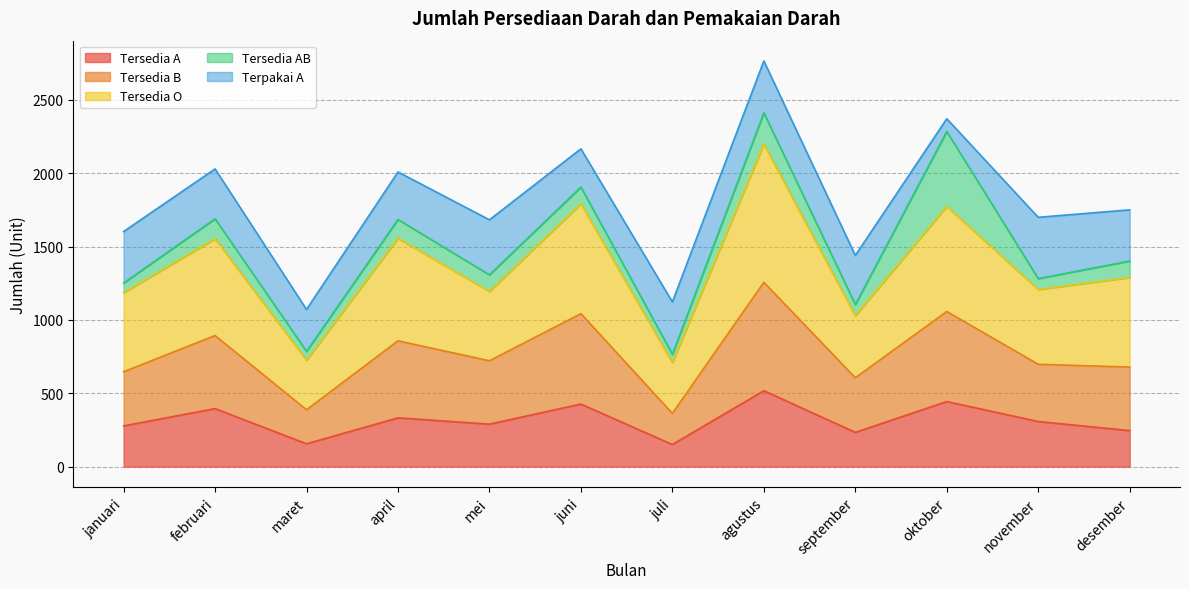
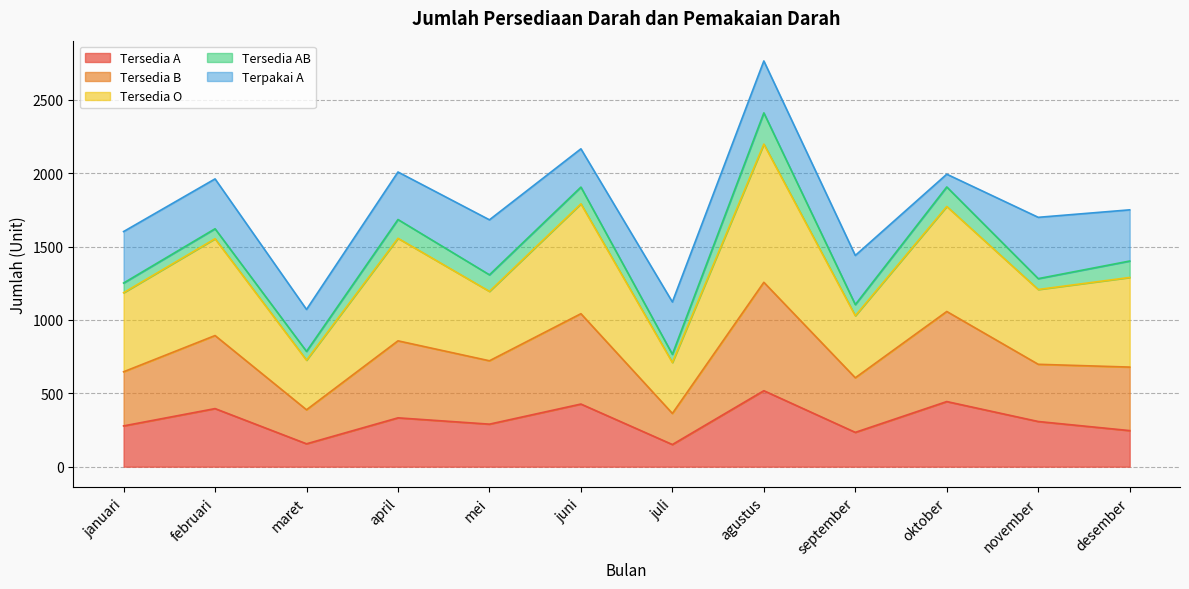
  {
    "Tersedia O": {
      "januari": 540,
      "februari": 660,
      "maret": 340,
      "april": 700,
      "mei": 470,
      "juni": 750,
      "juli": 350,
      "agustus": 940,
      "september": 420,
      "oktober": 720,
      "november": 510,
      "desember": 610
    },
    "Tersedia AB": {
      "januari": 70,
-     "februari": 140,
+     "februari": 70,
      "maret": 60,
      "april": 130,
      "mei": 110,
      "juni": 110,
      "juli": 60,
      "agustus": 210,
      "september": 80,
-     "oktober": 510,
+     "oktober": 130,
      "november": 70,
      "desember": 110
    },
    "Terpakai A": {
      "januari": 350,
      "februari": 340,
      "maret": 290,
      "april": 320,
      "mei": 380,
      "juni": 260,
      "juli": 360,
      "agustus": 350,
      "september": 340,
      "oktober": 90,
      "november": 420,
      "desember": 350
    }
  }
